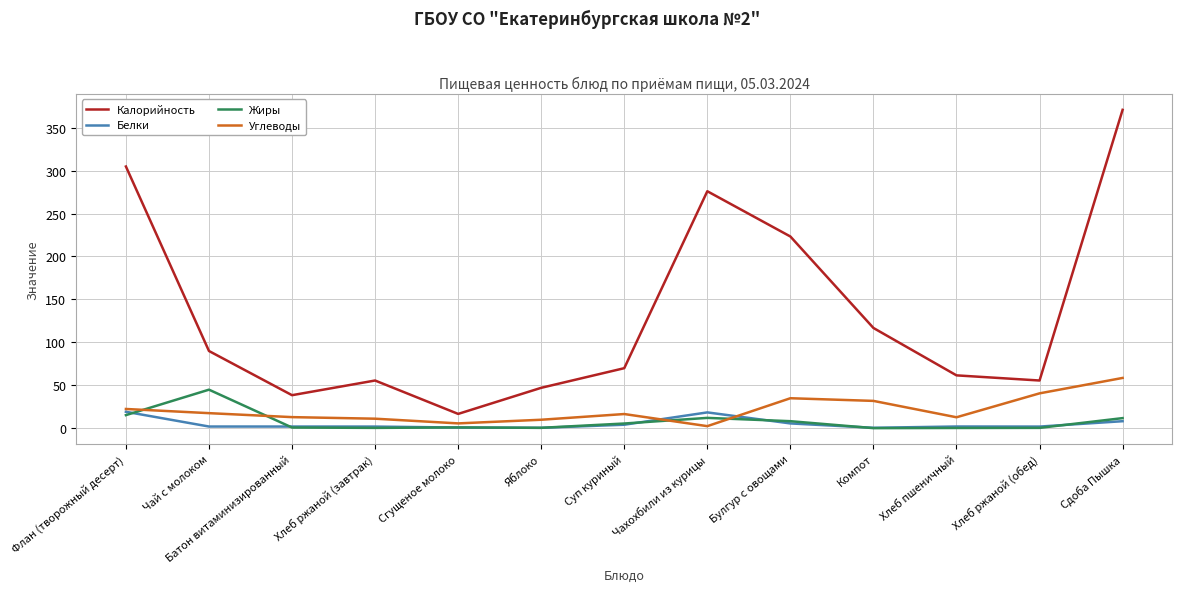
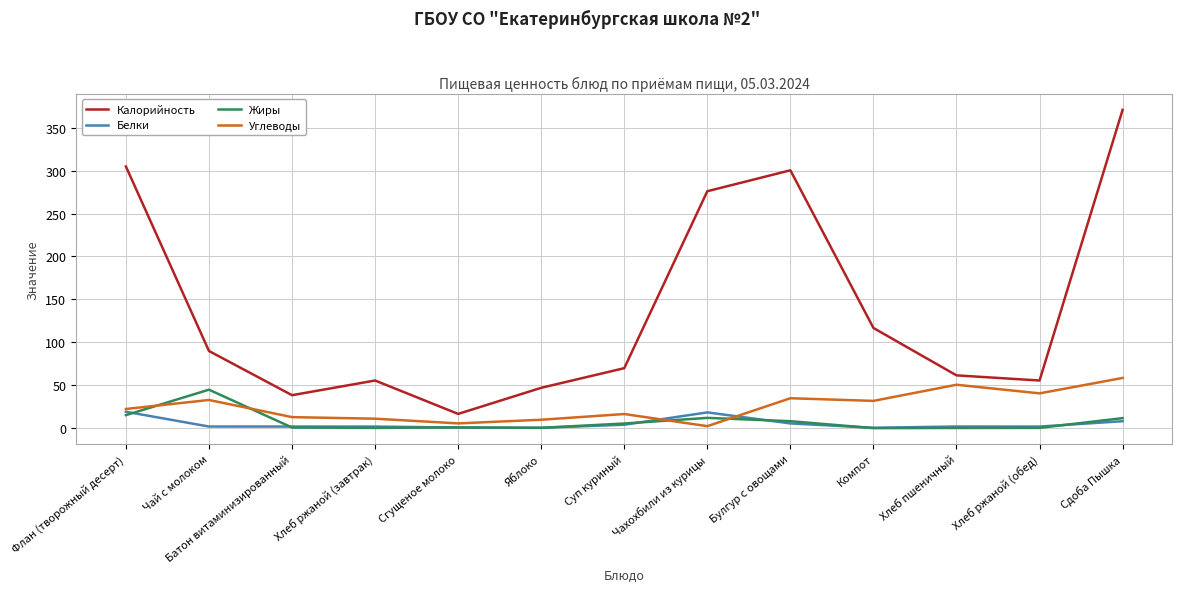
  {
    "Калорийность": {
      "Флан (творожный десерт)": 300,
      "Чай с молоком": 90,
      "Батон витаминизированный": 40,
      "Хлеб ржаной (завтрак)": 60,
      "Сгущеное молоко": 20,
      "Яблоко": 50,
      "Суп куриный": 70,
      "Чахохбили из курицы": 280,
-     "Булгур с овощами": 220,
+     "Булгур с овощами": 300,
      "Компот": 120,
      "Хлеб пшеничный": 60,
      "Хлеб ржаной (обед)": 60,
      "Сдоба Пышка": 370
    },
    "Белки": {
      "Флан (творожный десерт)": 20,
      "Чай с молоком": 0,
      "Чахохбили из курицы": 20,
      "Сдоба Пышка": 10
    },
    "Жиры": {
      "Флан (творожный десерт)": 20,
      "Чай с молоком": 40,
      "Чахохбили из курицы": 10,
      "Сдоба Пышка": 10
    },
    "Углеводы": {
      "Флан (творожный десерт)": 20,
-     "Чай с молоком": 20,
+     "Чай с молоком": 30,
      "Батон витаминизированный": 10,
      "Хлеб ржаной (завтрак)": 10,
      "Сгущеное молоко": 10,
      "Яблоко": 10,
      "Суп куриный": 20,
      "Чахохбили из курицы": 0,
      "Булгур с овощами": 30,
      "Компот": 30,
-     "Хлеб пшеничный": 10,
+     "Хлеб пшеничный": 50,
      "Хлеб ржаной (обед)": 40,
      "Сдоба Пышка": 60
    }
  }
